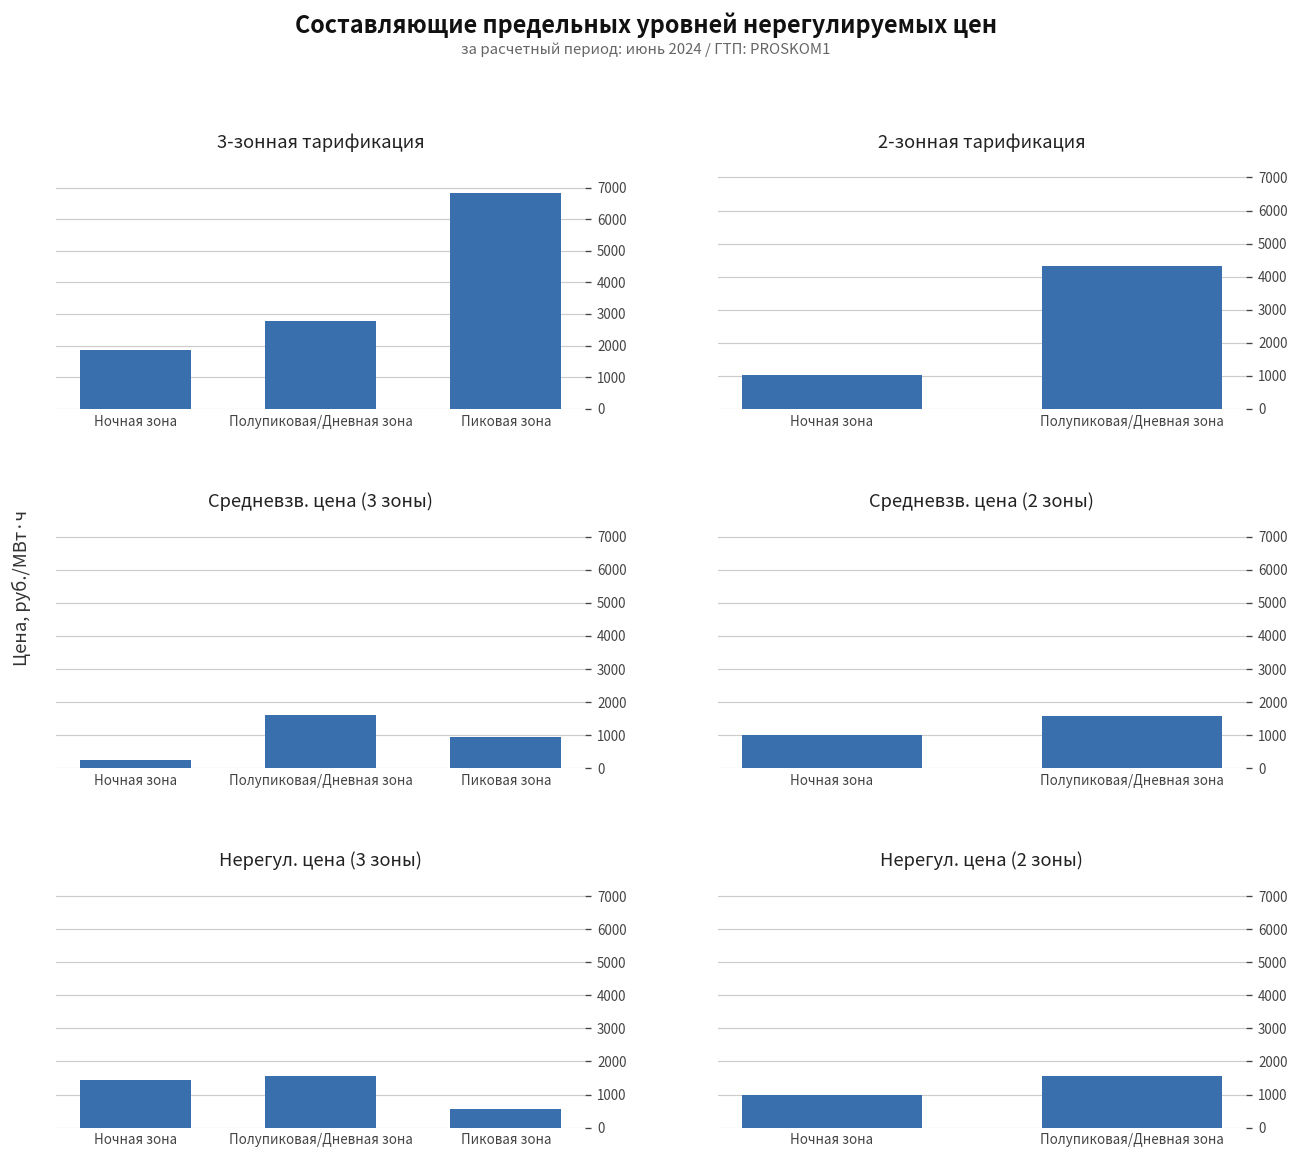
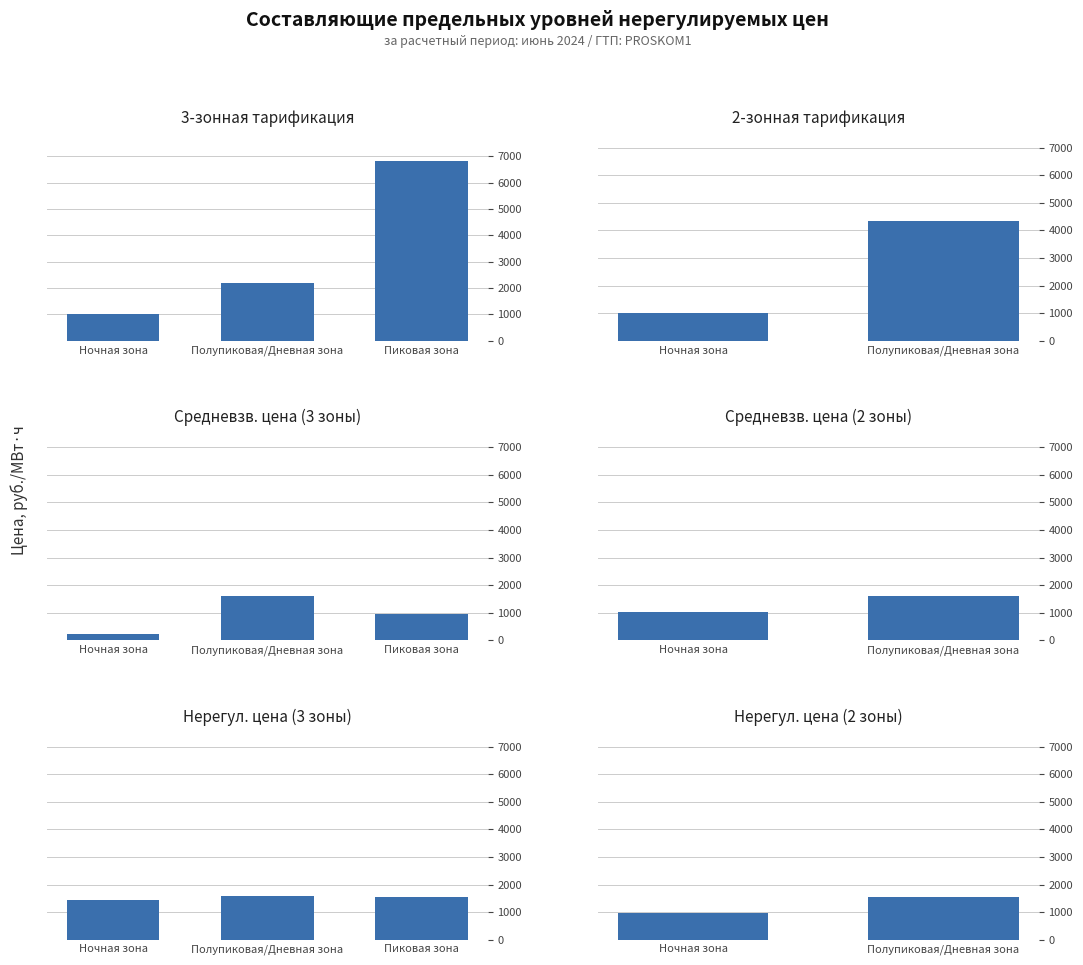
  {
    "3-зонная тарификация": {
-     "Ночная зона": 1900,
-     "Полупиковая/Дневная зона": 2800,
+     "Ночная зона": 1000,
+     "Полупиковая/Дневная зона": 2200,
      "Пиковая зона": 6800
    },
    "2-зонная тарификация": {
      "Ночная зона": 1000,
      "Полупиковая/Дневная зона": 4300
    },
    "Средневзв. цена (3 зоны)": {
      "Ночная зона": 200,
      "Полупиковая/Дневная зона": 1600,
      "Пиковая зона": 900
    },
    "Средневзв. цена (2 зоны)": {
      "Ночная зона": 1000,
      "Полупиковая/Дневная зона": 1600
    },
    "Нерегул. цена (3 зоны)": {
      "Ночная зона": 1400,
      "Полупиковая/Дневная зона": 1600,
-     "Пиковая зона": 600
+     "Пиковая зона": 1500
    },
    "Нерегул. цена (2 зоны)": {
      "Ночная зона": 1000,
      "Полупиковая/Дневная зона": 1600
    }
  }
